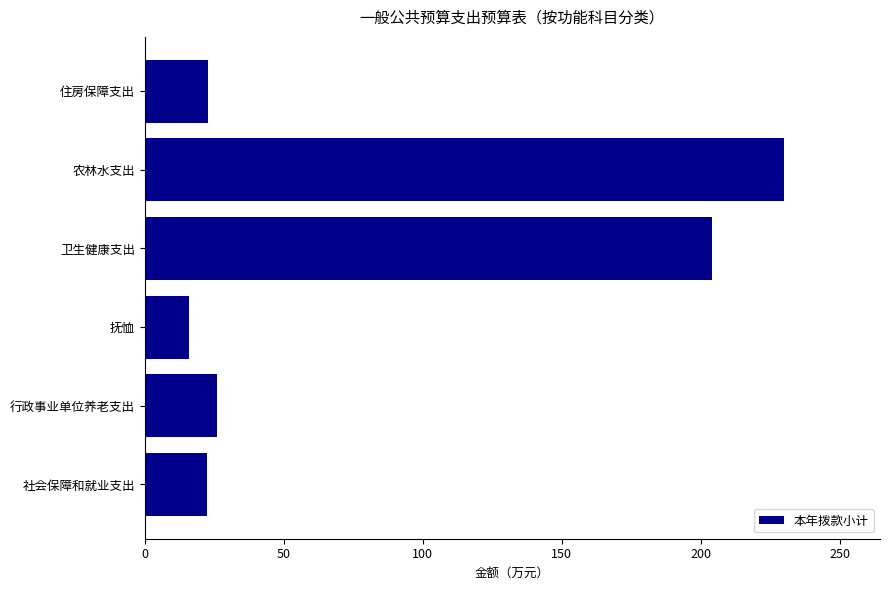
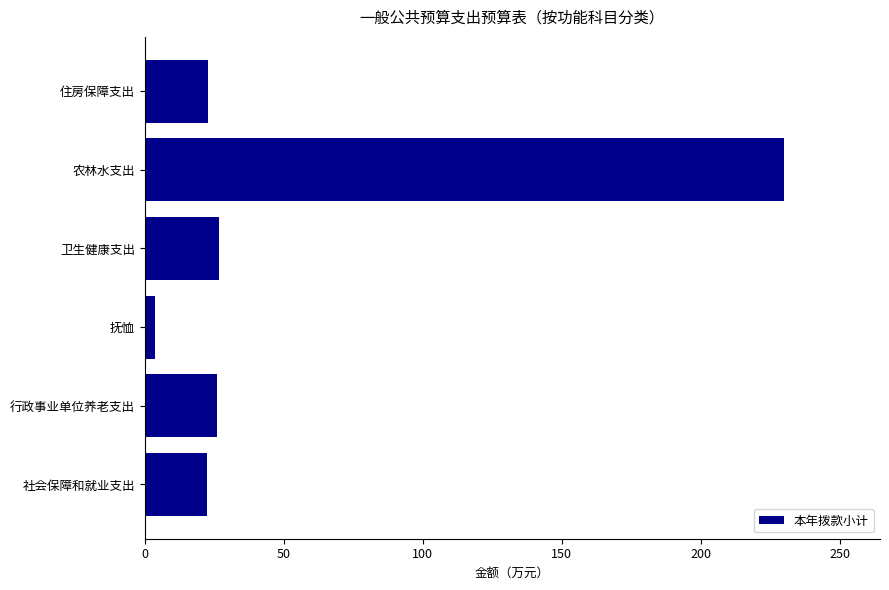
  {
    "住房保障支出": 23,
    "农林水支出": 230,
-   "卫生健康支出": 204,
-   "抚恤": 16,
+   "卫生健康支出": 27,
+   "抚恤": 4,
    "行政事业单位养老支出": 26,
    "社会保障和就业支出": 22
  }
